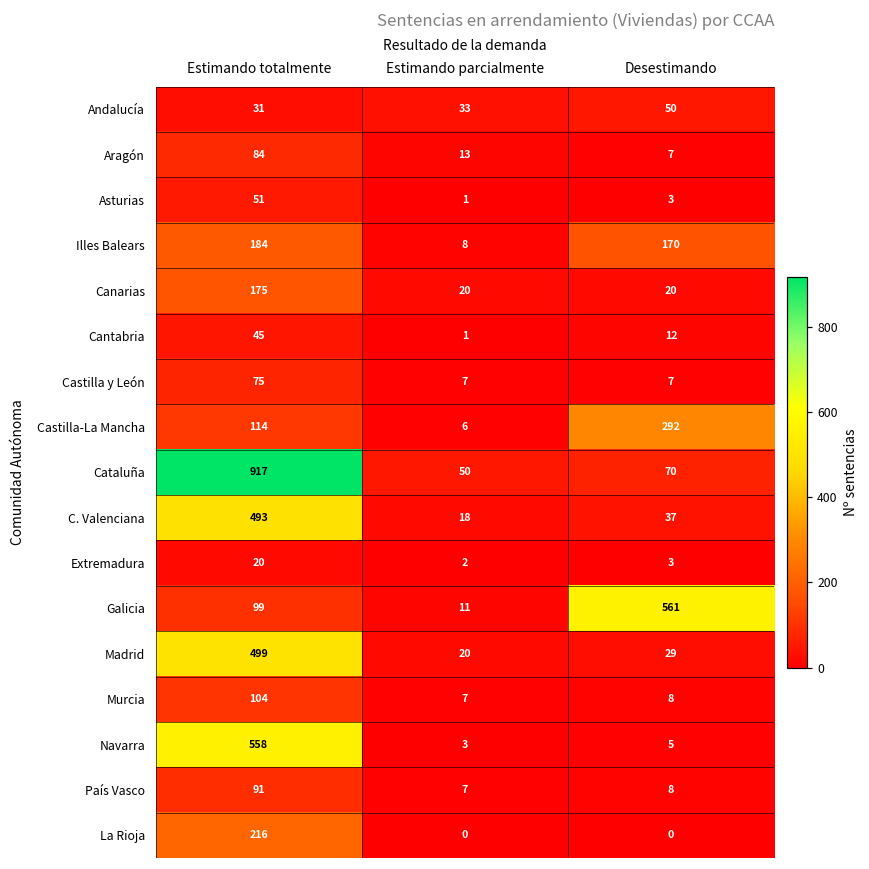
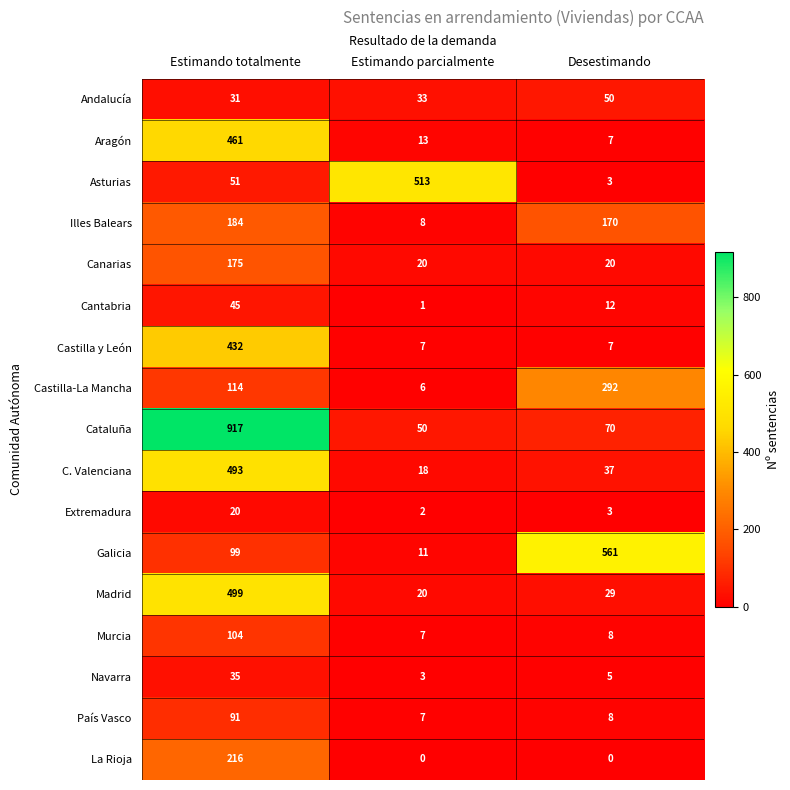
  {
    "Andalucía": {
      "Estimando totalmente": 31,
      "Estimando parcialmente": 33,
      "Desestimando": 50
    },
    "Aragón": {
-     "Estimando totalmente": 84,
+     "Estimando totalmente": 461,
      "Estimando parcialmente": 13,
      "Desestimando": 7
    },
    "Asturias": {
      "Estimando totalmente": 51,
-     "Estimando parcialmente": 1,
+     "Estimando parcialmente": 513,
      "Desestimando": 3
    },
    "Illes Balears": {
      "Estimando totalmente": 184,
      "Estimando parcialmente": 8,
      "Desestimando": 170
    },
    "Canarias": {
      "Estimando totalmente": 175,
      "Estimando parcialmente": 20,
      "Desestimando": 20
    },
    "Cantabria": {
      "Estimando totalmente": 45,
      "Estimando parcialmente": 1,
      "Desestimando": 12
    },
    "Castilla y León": {
-     "Estimando totalmente": 75,
+     "Estimando totalmente": 432,
      "Estimando parcialmente": 7,
      "Desestimando": 7
    },
    "Castilla-La Mancha": {
      "Estimando totalmente": 114,
      "Estimando parcialmente": 6,
      "Desestimando": 292
    },
    "Cataluña": {
      "Estimando totalmente": 917,
      "Estimando parcialmente": 50,
      "Desestimando": 70
    },
    "C. Valenciana": {
      "Estimando totalmente": 493,
      "Estimando parcialmente": 18,
      "Desestimando": 37
    },
    "Extremadura": {
      "Estimando totalmente": 20,
      "Estimando parcialmente": 2,
      "Desestimando": 3
    },
    "Galicia": {
      "Estimando totalmente": 99,
      "Estimando parcialmente": 11,
      "Desestimando": 561
    },
    "Madrid": {
      "Estimando totalmente": 499,
      "Estimando parcialmente": 20,
      "Desestimando": 29
    },
    "Murcia": {
      "Estimando totalmente": 104,
      "Estimando parcialmente": 7,
      "Desestimando": 8
    },
    "Navarra": {
-     "Estimando totalmente": 558,
+     "Estimando totalmente": 35,
      "Estimando parcialmente": 3,
      "Desestimando": 5
    },
    "País Vasco": {
      "Estimando totalmente": 91,
      "Estimando parcialmente": 7,
      "Desestimando": 8
    },
    "La Rioja": {
      "Estimando totalmente": 216,
      "Estimando parcialmente": 0,
      "Desestimando": 0
    }
  }
